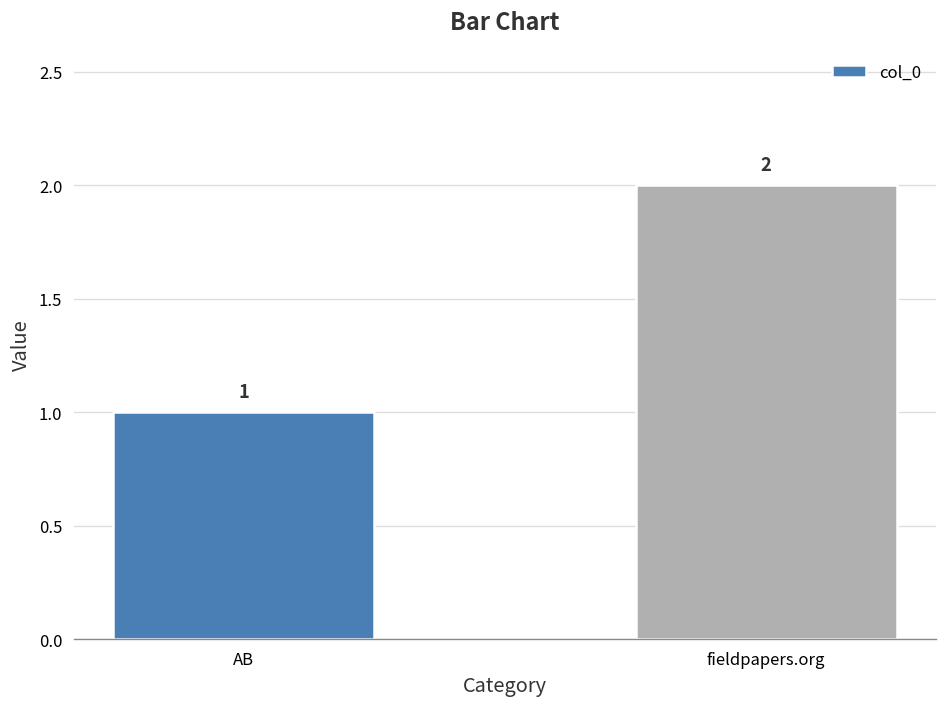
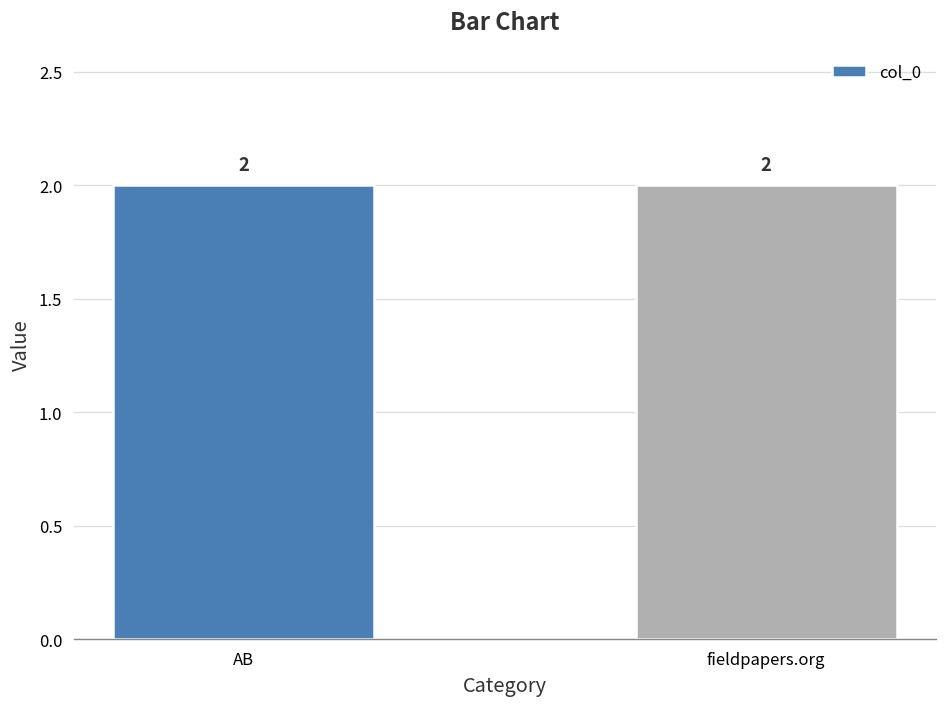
  {
-   "AB": 1,
+   "AB": 2,
    "fieldpapers.org": 2
  }
